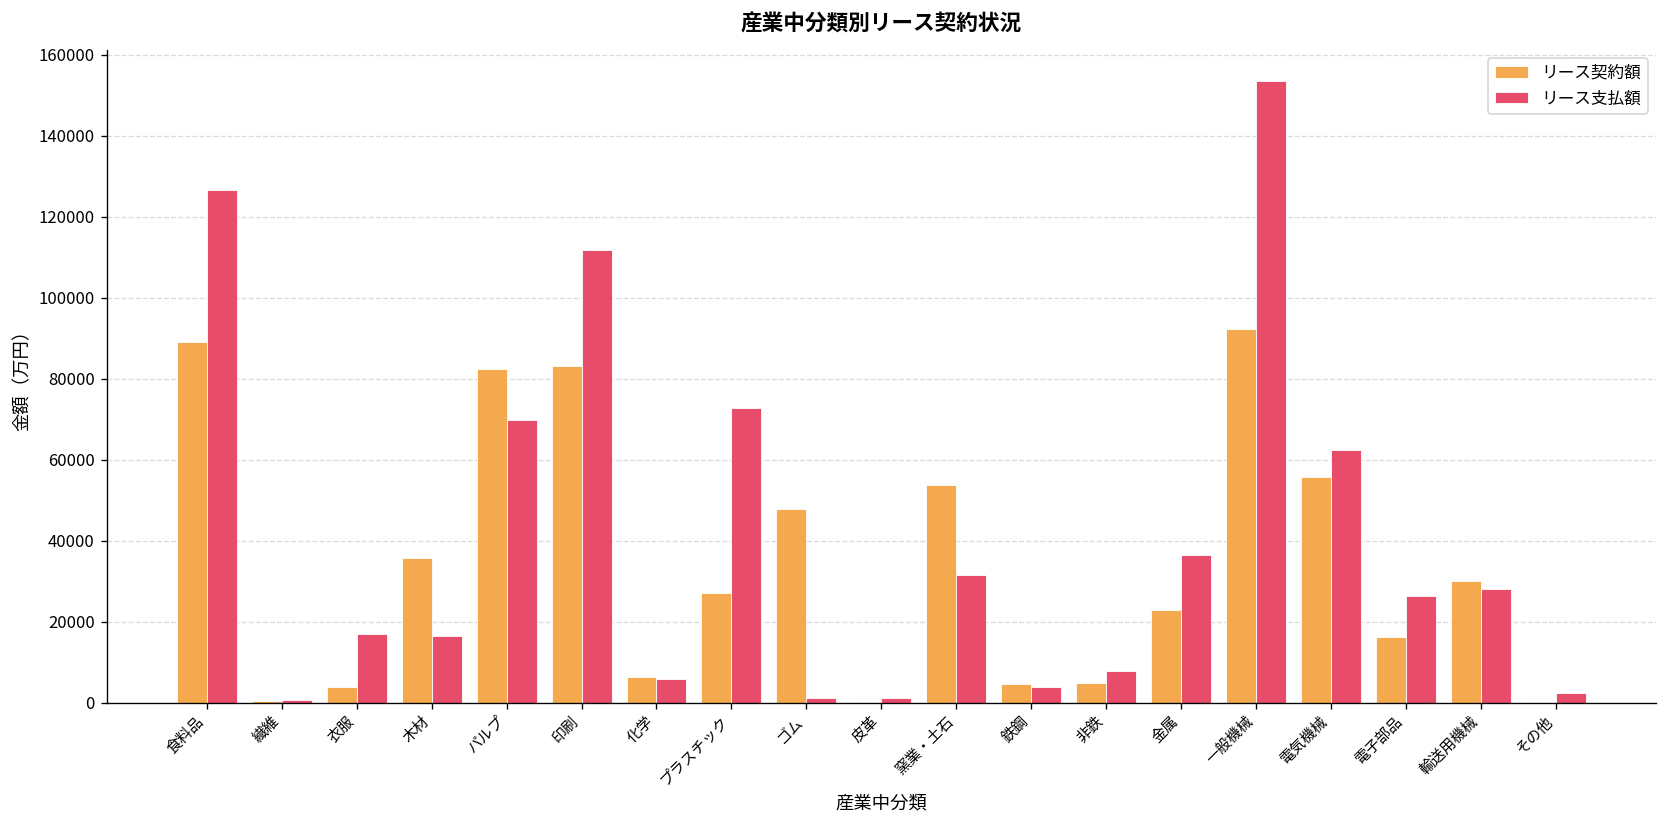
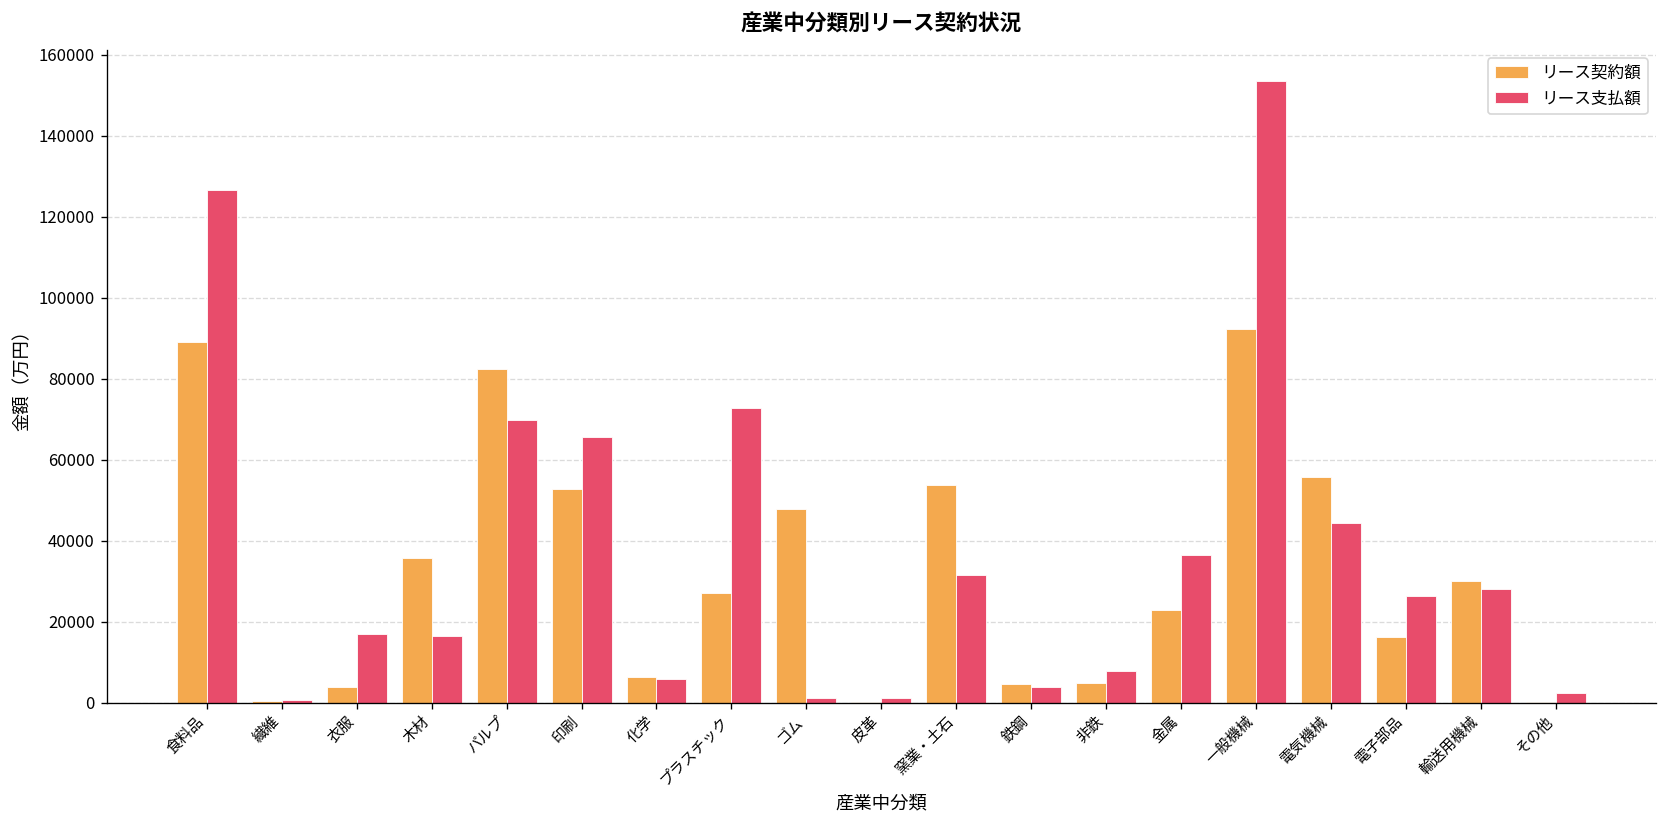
  {
    "リース契約額": {
      "食料品": 89000,
      "衣服": 4000,
      "木材": 36000,
      "パルプ": 82000,
-     "印刷": 83000,
+     "印刷": 53000,
      "化学": 6000,
      "プラスチック": 27000,
      "ゴム": 48000,
      "窯業・土石": 54000,
      "鉄鋼": 5000,
      "非鉄": 5000,
      "金属": 23000,
      "一般機械": 92000,
      "電気機械": 56000,
      "電子部品": 16000,
      "輸送用機械": 30000
    },
    "リース支払額": {
      "食料品": 127000,
      "衣服": 17000,
      "木材": 16000,
      "パルプ": 70000,
-     "印刷": 112000,
+     "印刷": 66000,
      "化学": 6000,
      "プラスチック": 73000,
      "ゴム": 1000,
      "皮革": 1000,
      "窯業・土石": 32000,
      "鉄鋼": 4000,
      "非鉄": 8000,
      "金属": 36000,
      "一般機械": 154000,
-     "電気機械": 62000,
+     "電気機械": 44000,
      "電子部品": 26000,
      "輸送用機械": 28000,
      "その他": 2000
    }
  }
